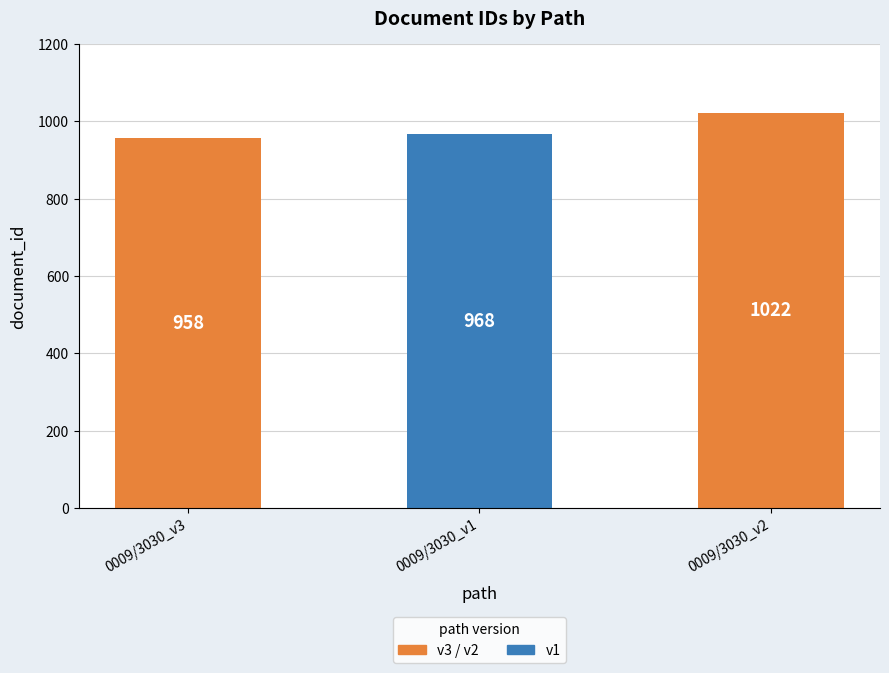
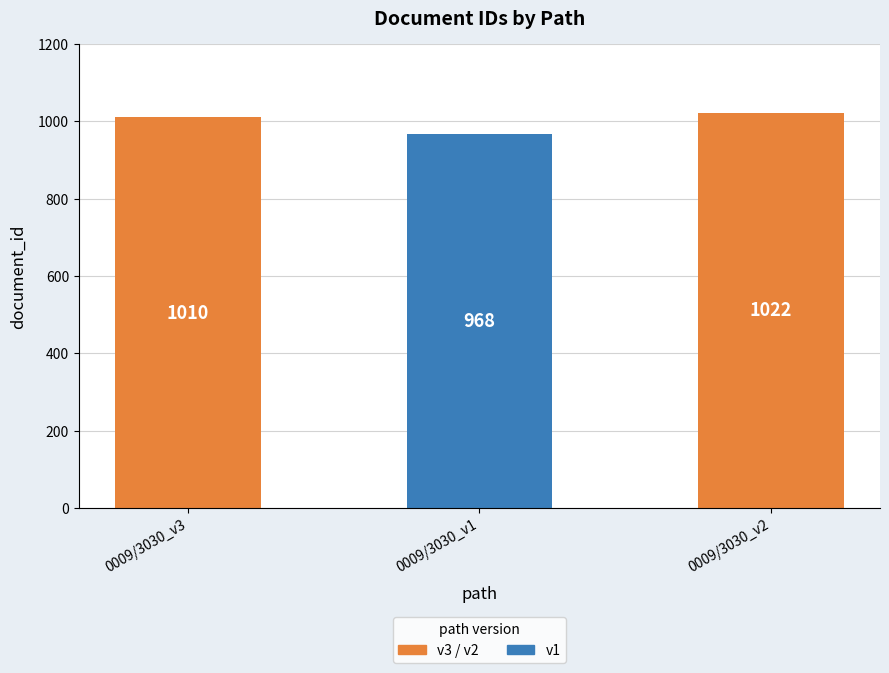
  {
-   "0009/3030_v3": 958,
+   "0009/3030_v3": 1010,
    "0009/3030_v1": 968,
    "0009/3030_v2": 1022
  }
